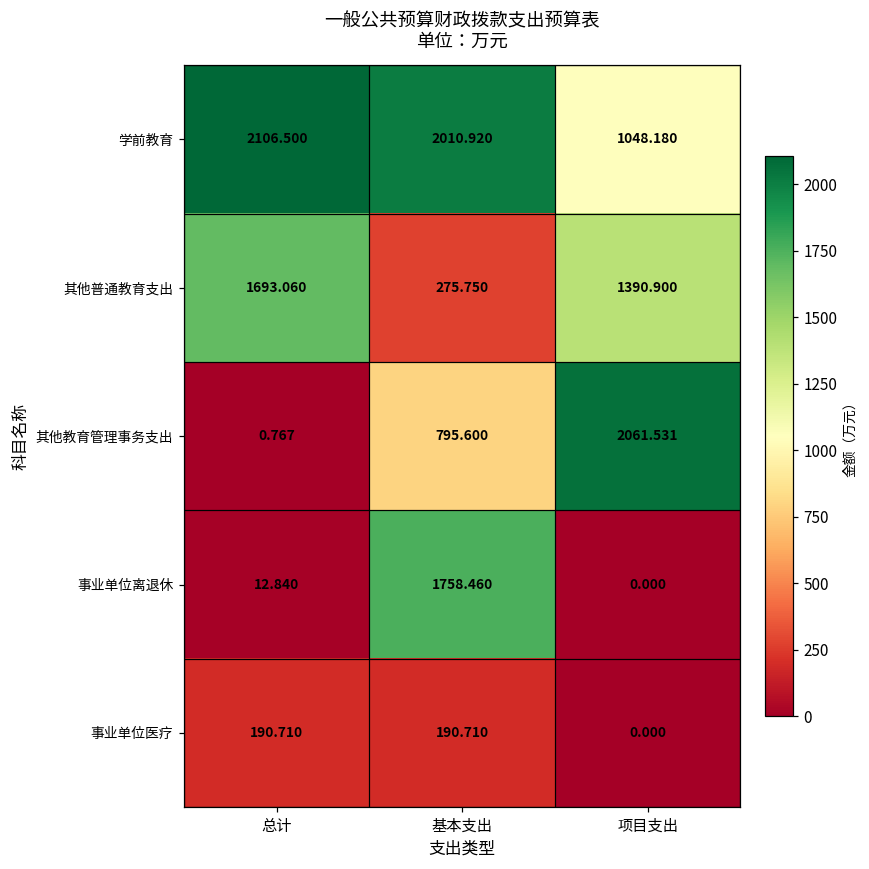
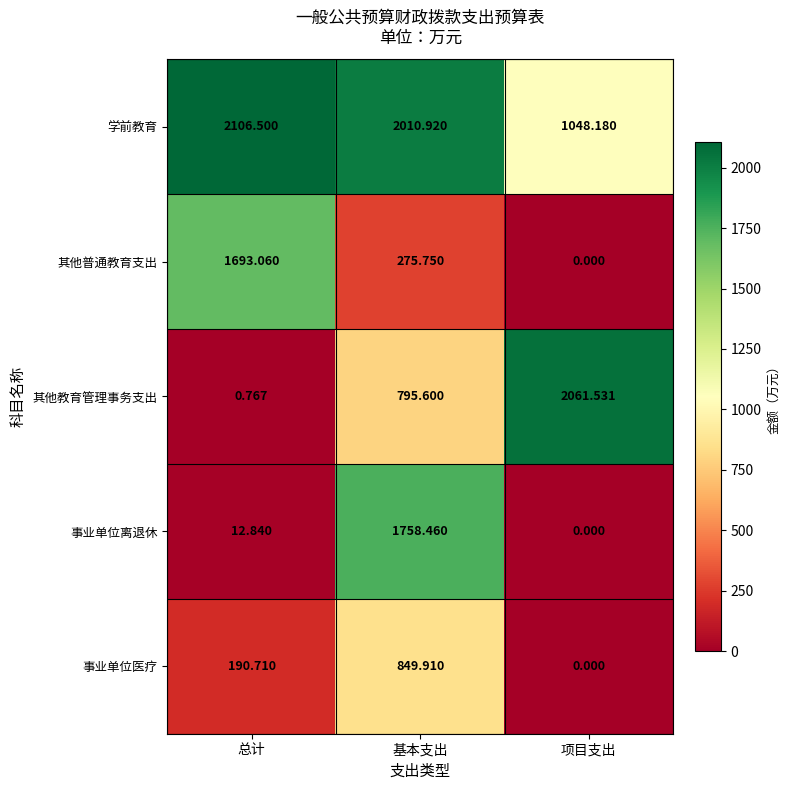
  {
    "学前教育": {
      "总计": 2106.500,
      "基本支出": 2010.920,
      "项目支出": 1048.180
    },
    "其他普通教育支出": {
      "总计": 1693.060,
      "基本支出": 275.750,
-     "项目支出": 1390.900
+     "项目支出": 0.000
    },
    "其他教育管理事务支出": {
      "总计": 0.767,
      "基本支出": 795.600,
      "项目支出": 2061.531
    },
    "事业单位离退休": {
      "总计": 12.840,
      "基本支出": 1758.460,
      "项目支出": 0.000
    },
    "事业单位医疗": {
      "总计": 190.710,
-     "基本支出": 190.710,
+     "基本支出": 849.910,
      "项目支出": 0.000
    }
  }
